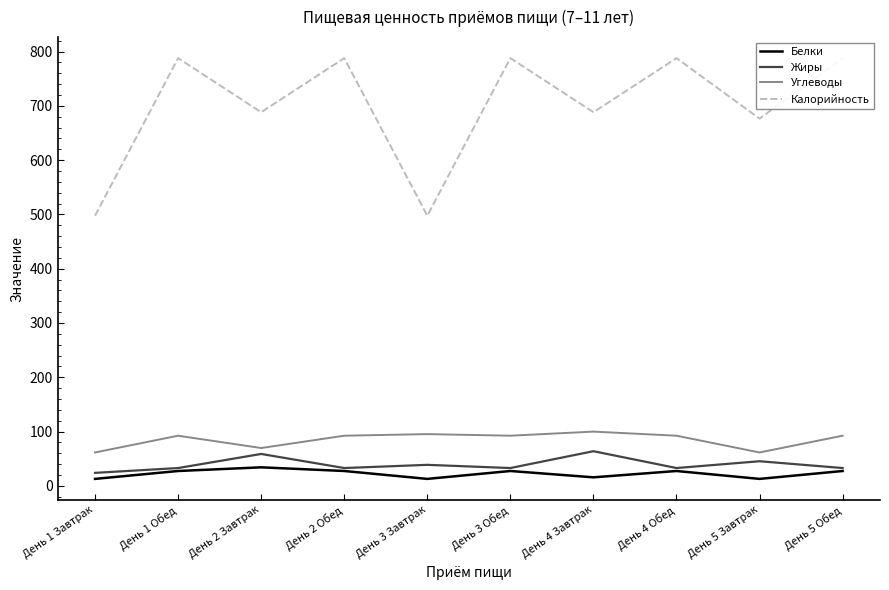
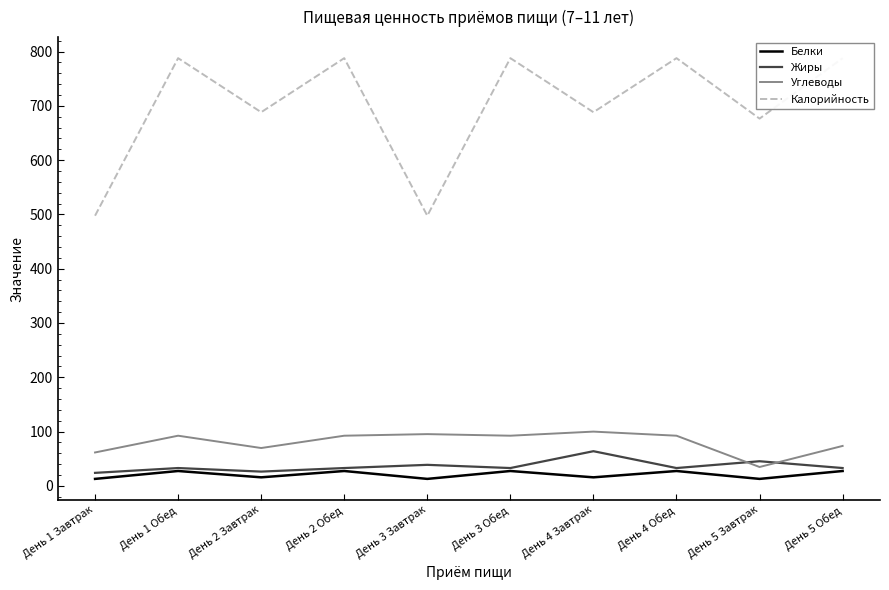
  {
    "Белки": {
      "День 1 Завтрак": 10,
      "День 1 Обед": 30,
-     "День 2 Завтрак": 30,
+     "День 2 Завтрак": 20,
      "День 2 Обед": 30,
      "День 3 Завтрак": 10,
      "День 3 Обед": 30,
      "День 4 Завтрак": 20,
      "День 4 Обед": 30,
      "День 5 Завтрак": 10,
      "День 5 Обед": 30
    },
    "Жиры": {
      "День 1 Завтрак": 20,
      "День 1 Обед": 30,
-     "День 2 Завтрак": 60,
+     "День 2 Завтрак": 30,
      "День 2 Обед": 30,
      "День 3 Завтрак": 40,
      "День 3 Обед": 30,
      "День 4 Завтрак": 60,
      "День 4 Обед": 30,
      "День 5 Завтрак": 50,
      "День 5 Обед": 30
    },
    "Углеводы": {
      "День 1 Завтрак": 60,
      "День 1 Обед": 90,
      "День 2 Завтрак": 70,
      "День 2 Обед": 90,
      "День 3 Завтрак": 100,
      "День 3 Обед": 90,
      "День 4 Завтрак": 100,
      "День 4 Обед": 90,
-     "День 5 Завтрак": 60,
-     "День 5 Обед": 90
+     "День 5 Завтрак": 30,
+     "День 5 Обед": 70
    },
    "Калорийность": {
      "День 1 Завтрак": 500,
      "День 1 Обед": 790,
      "День 2 Завтрак": 690,
      "День 2 Обед": 790,
      "День 3 Завтрак": 500,
      "День 3 Обед": 790,
      "День 4 Завтрак": 690,
      "День 4 Обед": 790,
      "День 5 Завтрак": 680
    }
  }
